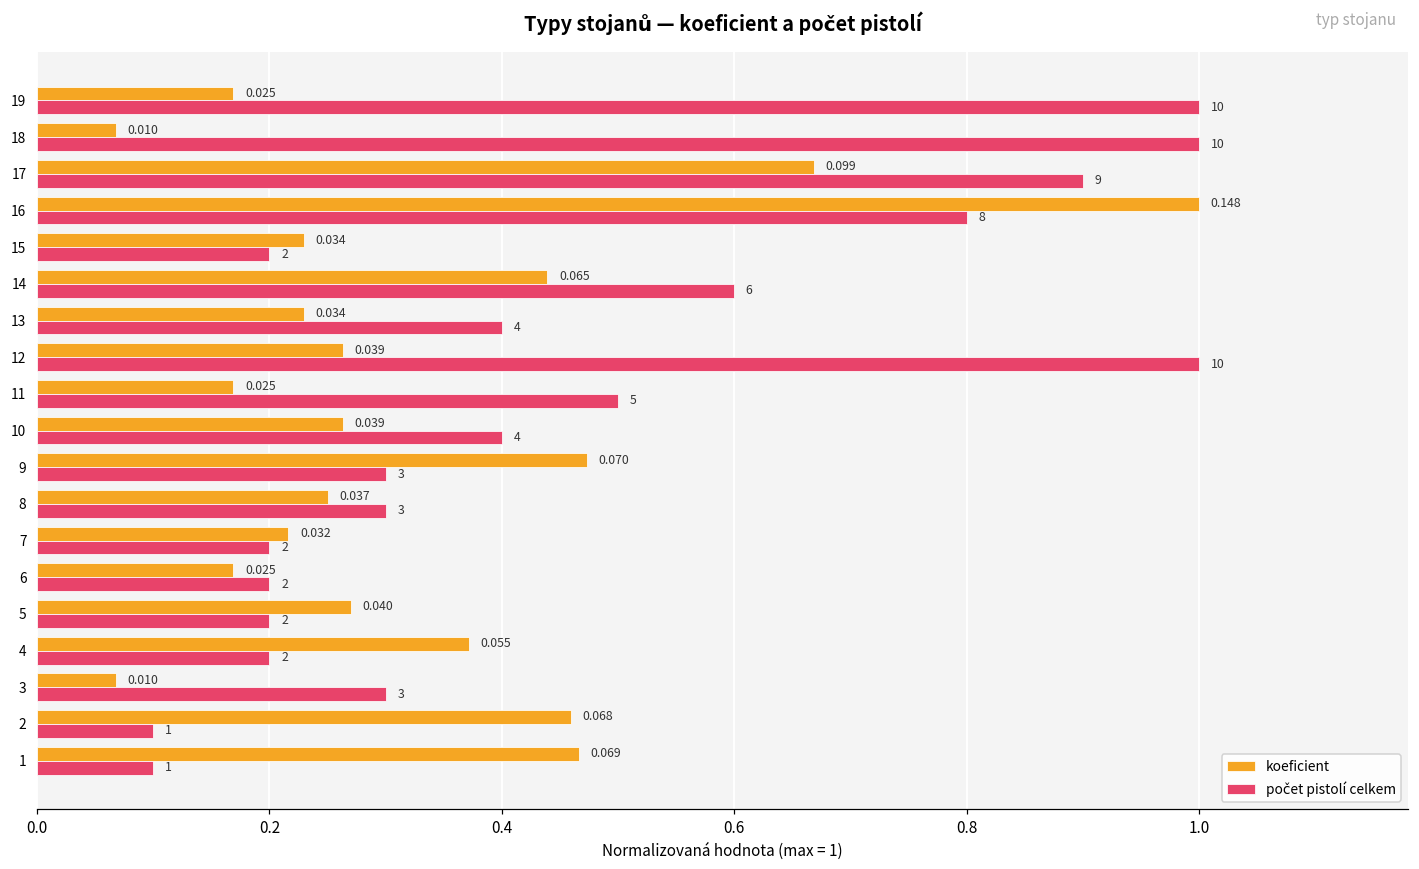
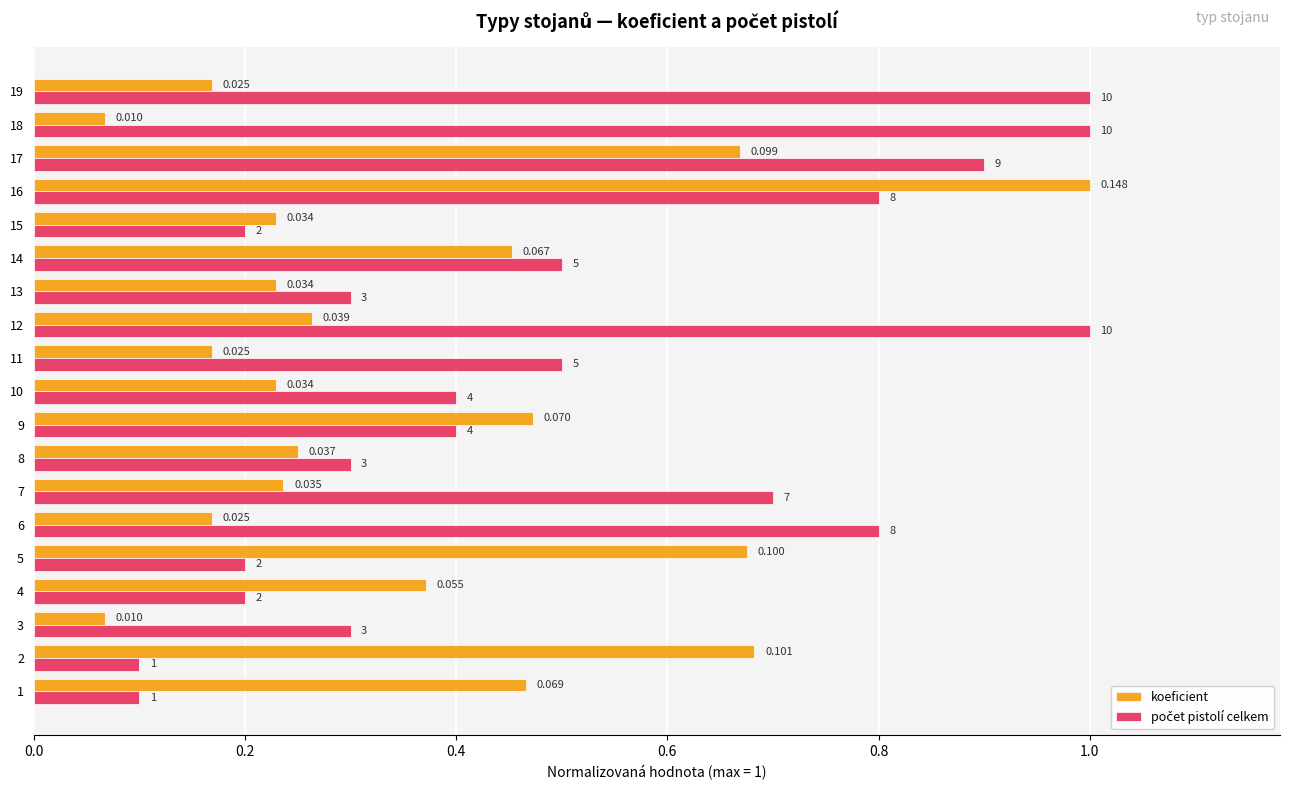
  {
    "koeficient": {
-     "14": 0.065,
-     "10": 0.039,
-     "7": 0.032,
-     "5": 0.040,
-     "2": 0.068
+     "14": 0.067,
+     "10": 0.034,
+     "7": 0.035,
+     "5": 0.100,
+     "2": 0.101
    },
    "počet pistolí celkem": {
-     "14": 6,
-     "13": 4,
-     "9": 3,
-     "7": 2,
-     "6": 2
+     "14": 5,
+     "13": 3,
+     "9": 4,
+     "7": 7,
+     "6": 8
    }
  }
